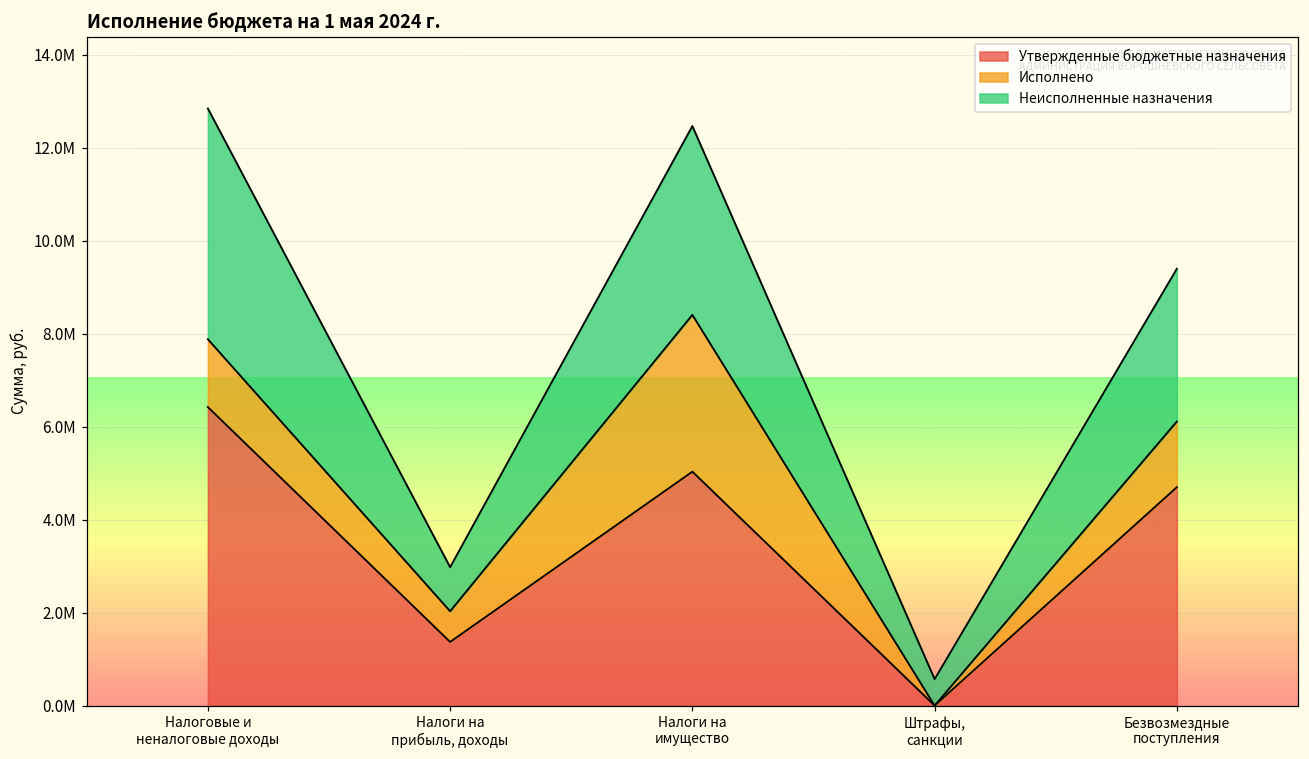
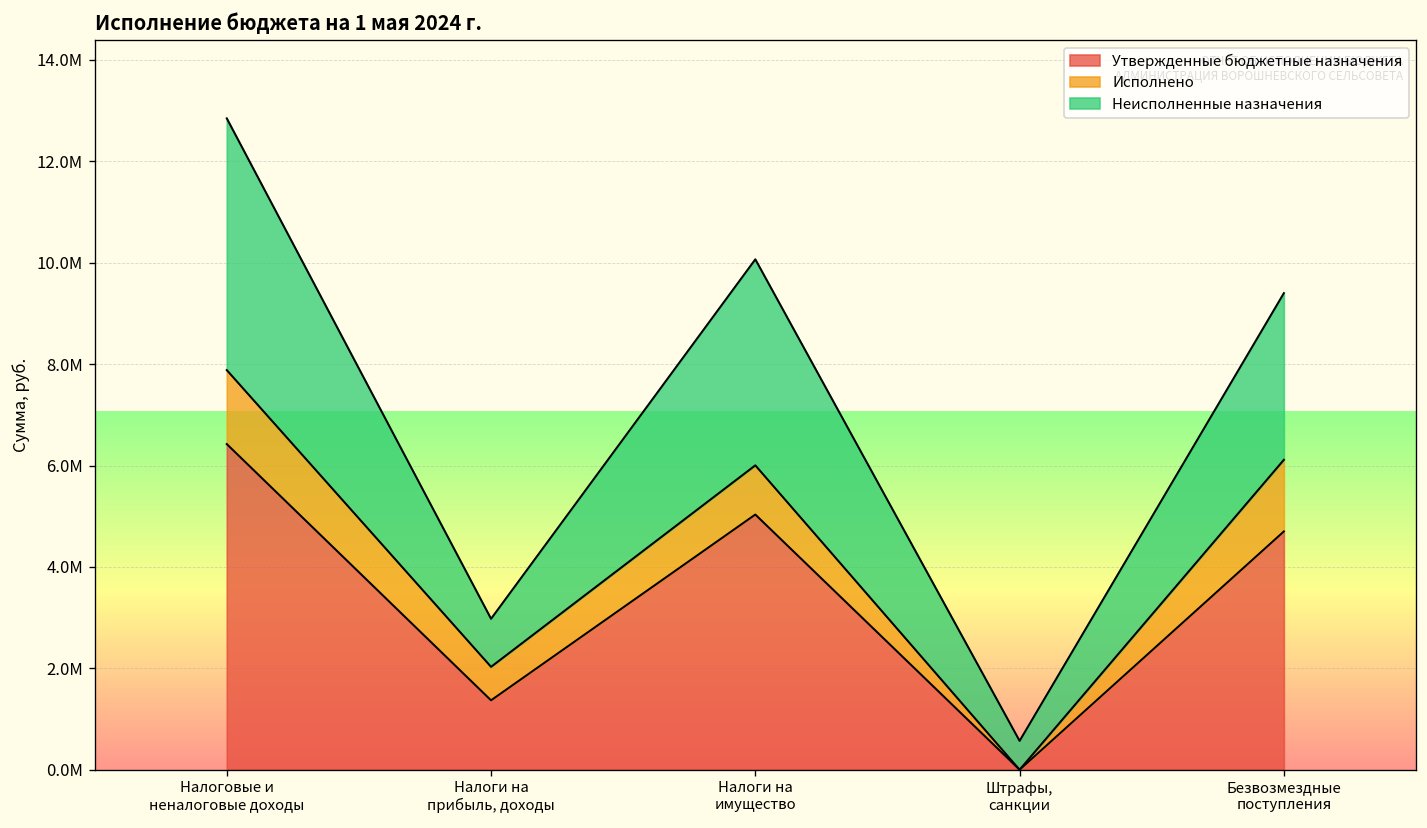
  {
    "Утвержденные бюджетные назначения": {
      "Налоговые и неналоговые доходы": 6400000,
      "Налоги на прибыль, доходы": 1400000,
      "Налоги на имущество": 5000000,
      "Безвозмездные поступления": 4700000
    },
    "Исполнено": {
      "Налоговые и неналоговые доходы": 1500000,
      "Налоги на прибыль, доходы": 700000,
-     "Налоги на имущество": 3400000,
+     "Налоги на имущество": 1000000,
      "Безвозмездные поступления": 1400000
    },
    "Неисполненные назначения": {
      "Налоговые и неналоговые доходы": 5000000,
      "Налоги на прибыль, доходы": 900000,
      "Налоги на имущество": 4100000,
      "Штрафы, санкции": 600000,
      "Безвозмездные поступления": 3300000
    }
  }
